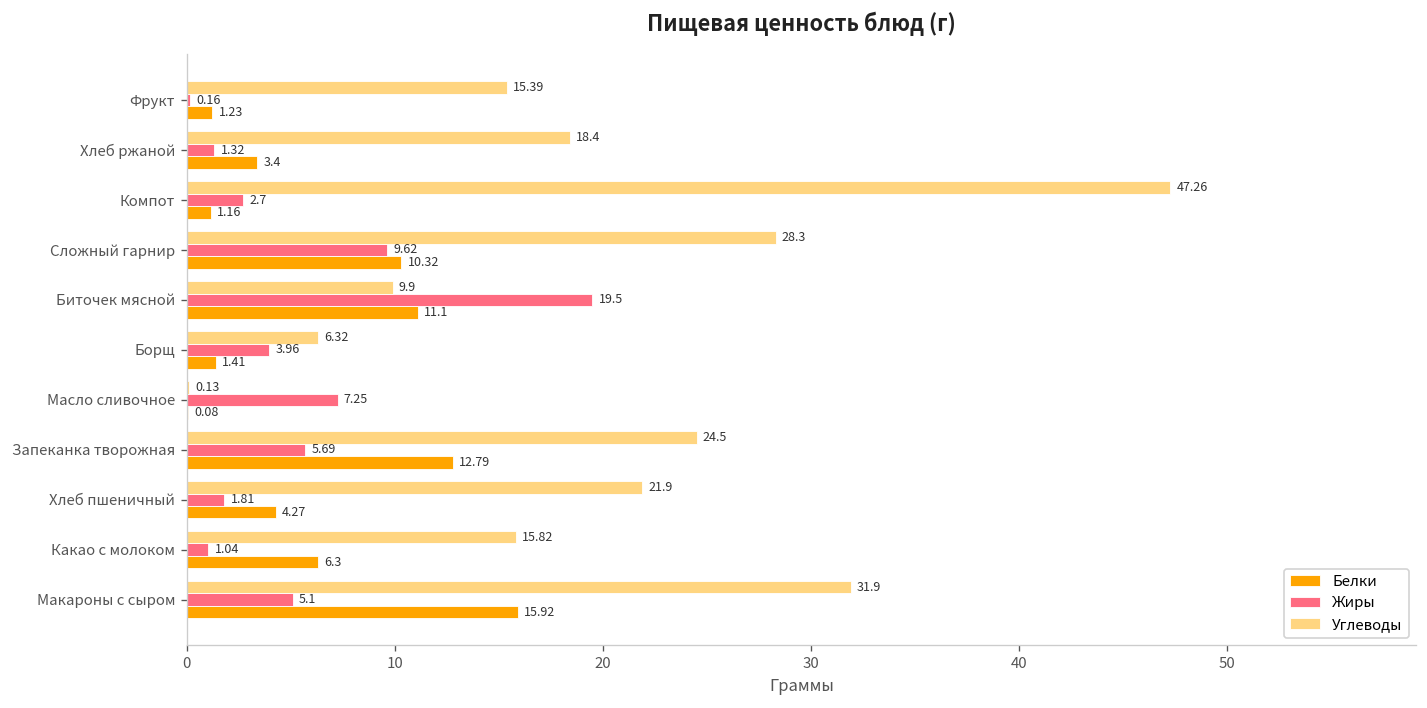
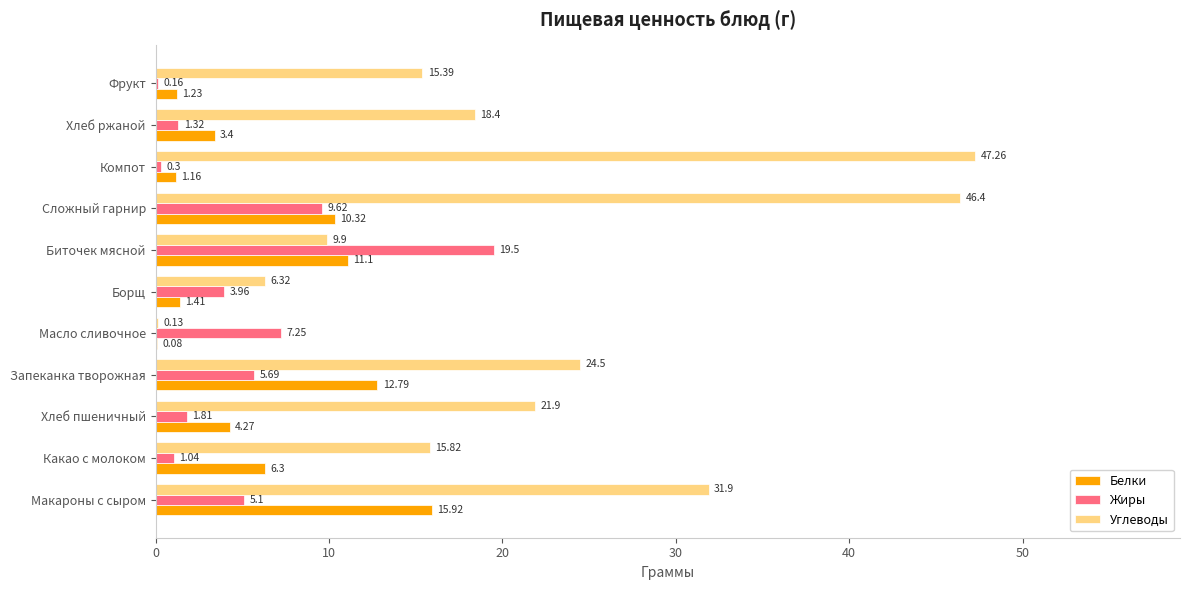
  {
    "Белки": {
      "Фрукт": 1.23,
      "Хлеб ржаной": 3.4,
      "Компот": 1.16,
      "Сложный гарнир": 10.32,
      "Биточек мясной": 11.1,
      "Борщ": 1.41,
      "Масло сливочное": 0.08,
      "Запеканка творожная": 12.79,
      "Хлеб пшеничный": 4.27,
      "Какао с молоком": 6.3,
      "Макароны с сыром": 15.92
    },
    "Жиры": {
      "Фрукт": 0.16,
      "Хлеб ржаной": 1.32,
-     "Компот": 2.7,
+     "Компот": 0.3,
      "Сложный гарнир": 9.62,
      "Биточек мясной": 19.5,
      "Борщ": 3.96,
      "Масло сливочное": 7.25,
      "Запеканка творожная": 5.69,
      "Хлеб пшеничный": 1.81,
      "Какао с молоком": 1.04,
      "Макароны с сыром": 5.1
    },
    "Углеводы": {
      "Фрукт": 15.39,
      "Хлеб ржаной": 18.4,
      "Компот": 47.26,
-     "Сложный гарнир": 28.3,
+     "Сложный гарнир": 46.4,
      "Биточек мясной": 9.9,
      "Борщ": 6.32,
      "Масло сливочное": 0.13,
      "Запеканка творожная": 24.5,
      "Хлеб пшеничный": 21.9,
      "Какао с молоком": 15.82,
      "Макароны с сыром": 31.9
    }
  }
